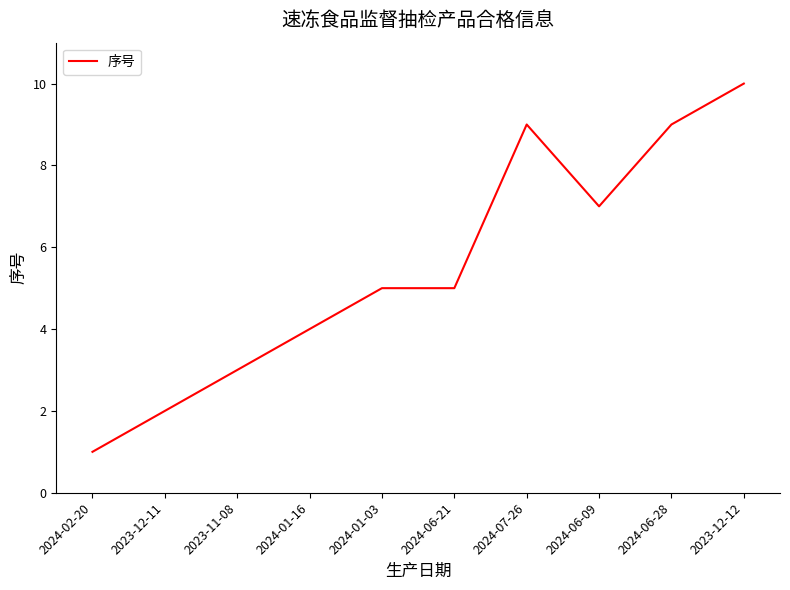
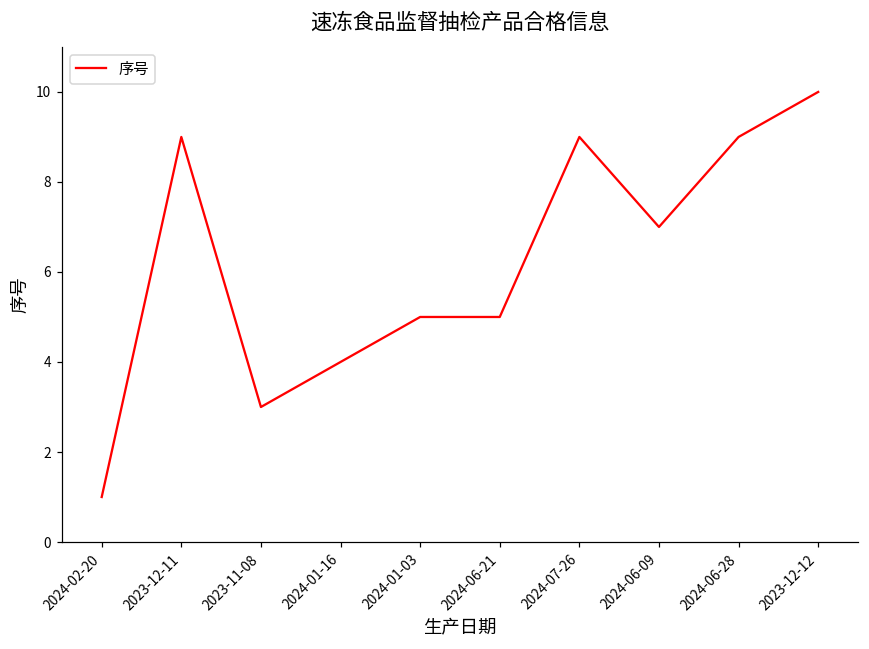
  {
    "2024-02-20": 1,
-   "2023-12-11": 2,
+   "2023-12-11": 9,
    "2023-11-08": 3,
    "2024-01-16": 4,
    "2024-01-03": 5,
    "2024-06-21": 5,
    "2024-07-26": 9,
    "2024-06-09": 7,
    "2024-06-28": 9,
    "2023-12-12": 10
  }
